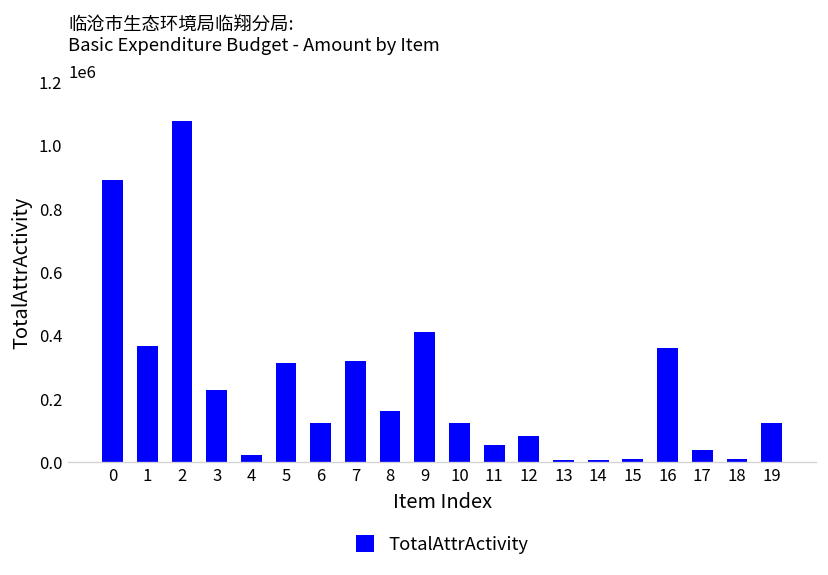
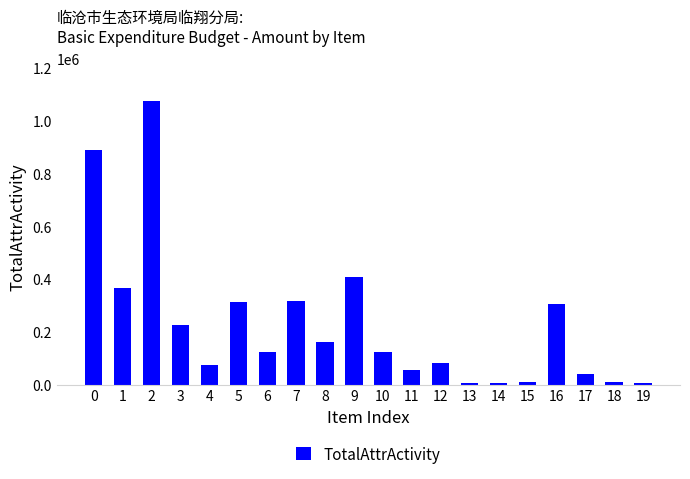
  {
    "0": 890000,
    "1": 370000,
    "2": 1080000,
    "3": 230000,
-   "4": 20000,
+   "4": 70000,
    "5": 310000,
    "6": 120000,
    "7": 320000,
    "8": 160000,
    "9": 410000,
    "10": 120000,
    "11": 50000,
    "12": 80000,
-   "16": 360000,
+   "16": 310000,
    "17": 40000,
    "18": 10000,
-   "19": 120000
+   "19": 10000
  }
